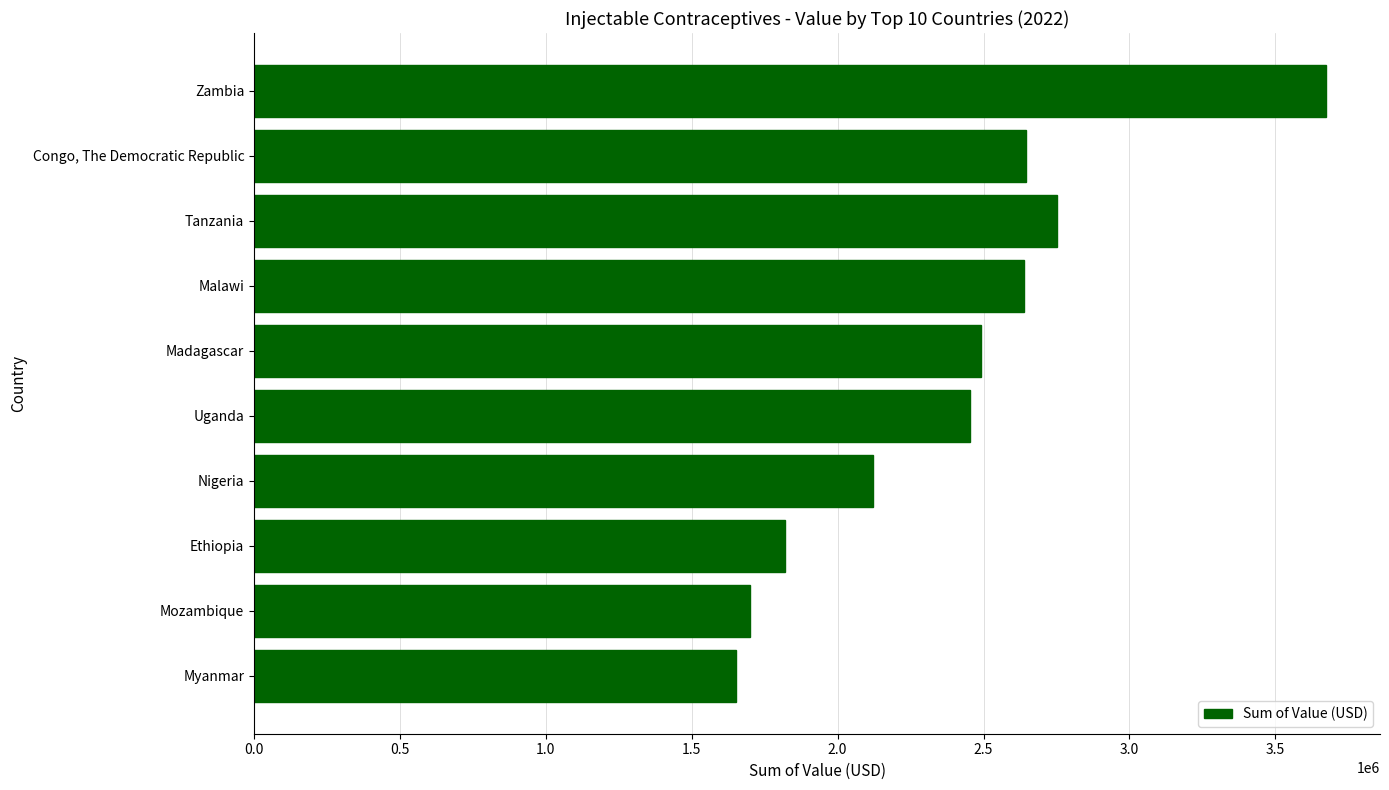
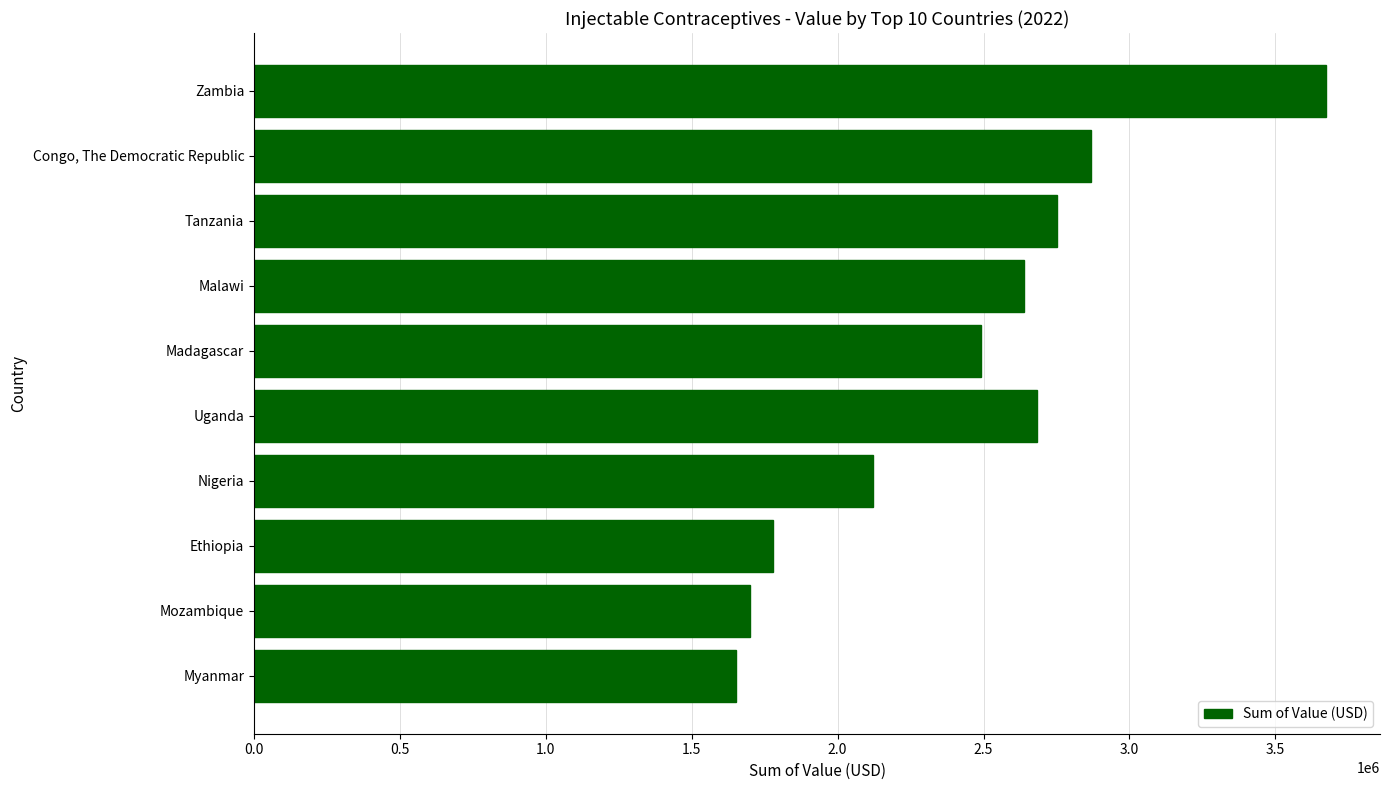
  {
    "Zambia": 3680000,
-   "Congo, The Democratic Republic": 2640000,
+   "Congo, The Democratic Republic": 2870000,
    "Tanzania": 2750000,
    "Malawi": 2640000,
    "Madagascar": 2490000,
-   "Uganda": 2450000,
+   "Uganda": 2680000,
    "Nigeria": 2120000,
-   "Ethiopia": 1820000,
+   "Ethiopia": 1780000,
    "Mozambique": 1700000,
    "Myanmar": 1650000
  }
